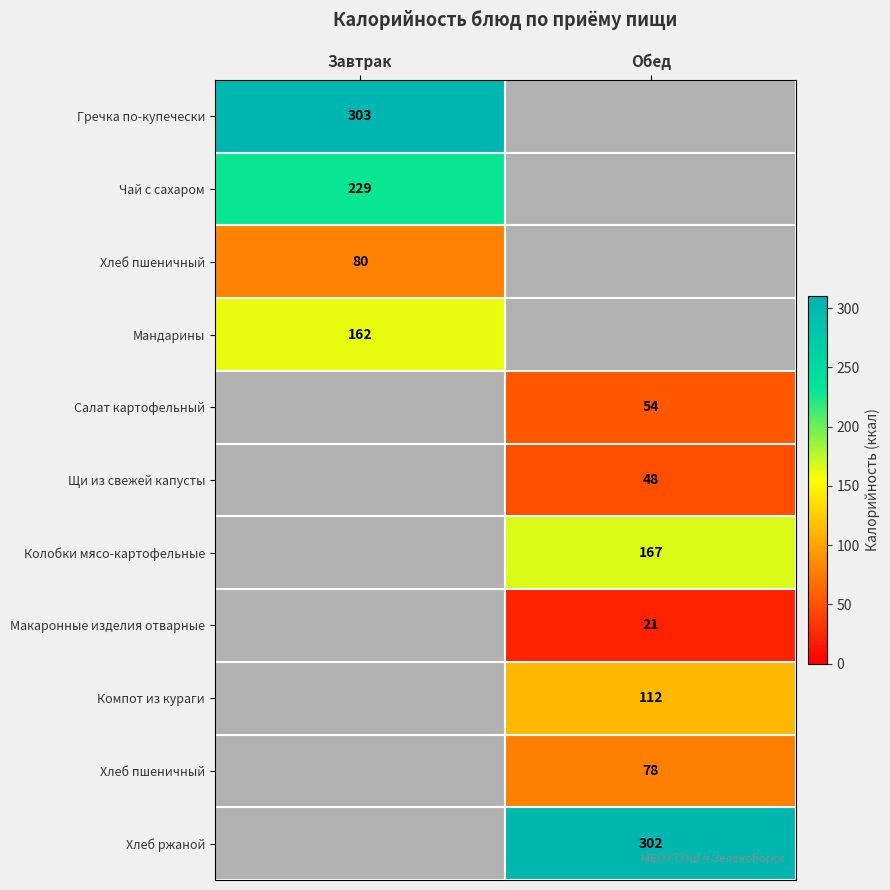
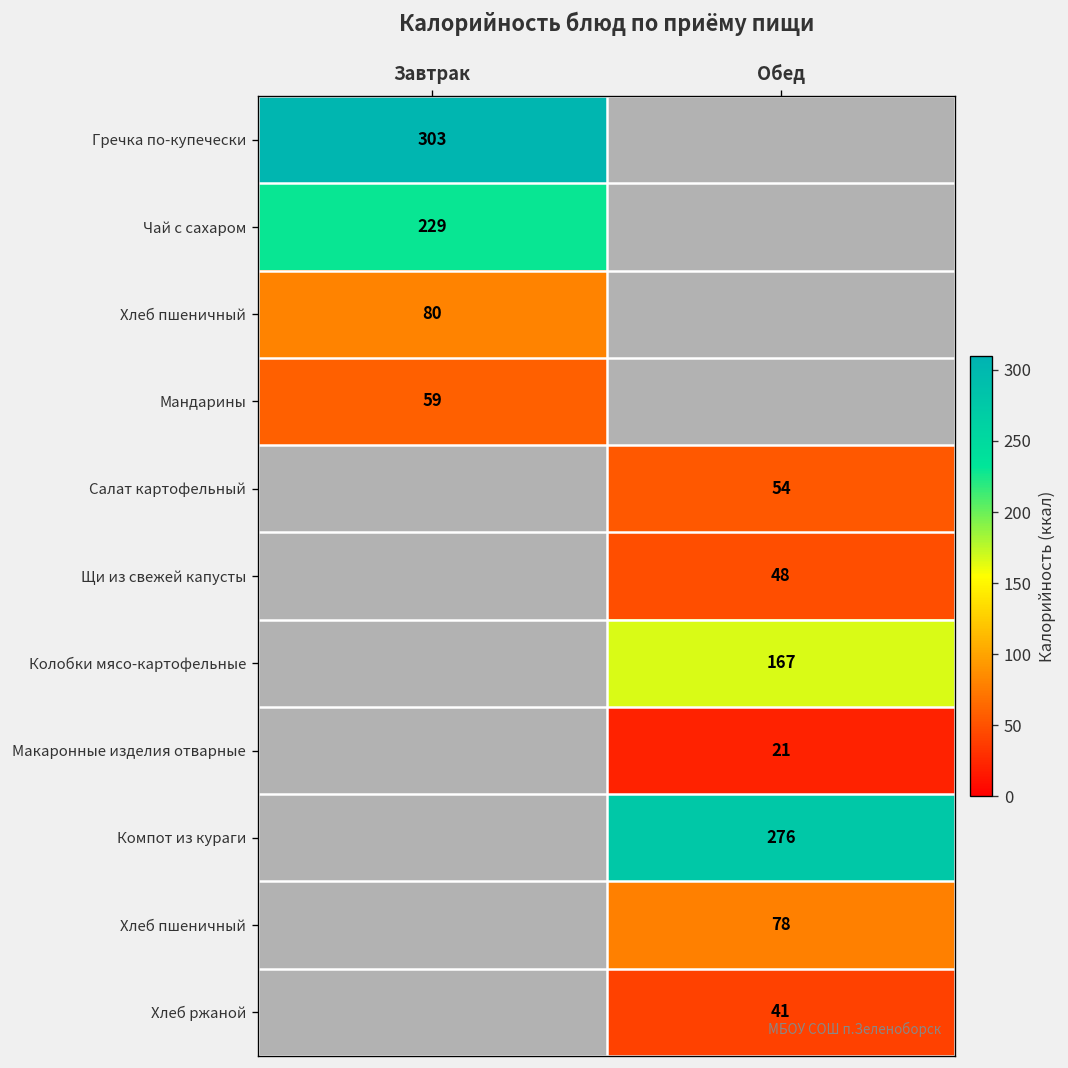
  {
    "Гречка по-купечески": {
      "Завтрак": 303
    },
    "Чай с сахаром": {
      "Завтрак": 229
    },
    "Мандарины": {
-     "Завтрак": 162
+     "Завтрак": 59
    },
    "Салат картофельный": {
      "Обед": 54
    },
    "Щи из свежей капусты": {
      "Обед": 48
    },
    "Колобки мясо-картофельные": {
      "Обед": 167
    },
    "Макаронные изделия отварные": {
      "Обед": 21
    },
    "Компот из кураги": {
-     "Обед": 112
+     "Обед": 276
    },
    "Хлеб ржаной": {
-     "Обед": 302
+     "Обед": 41
    }
  }
